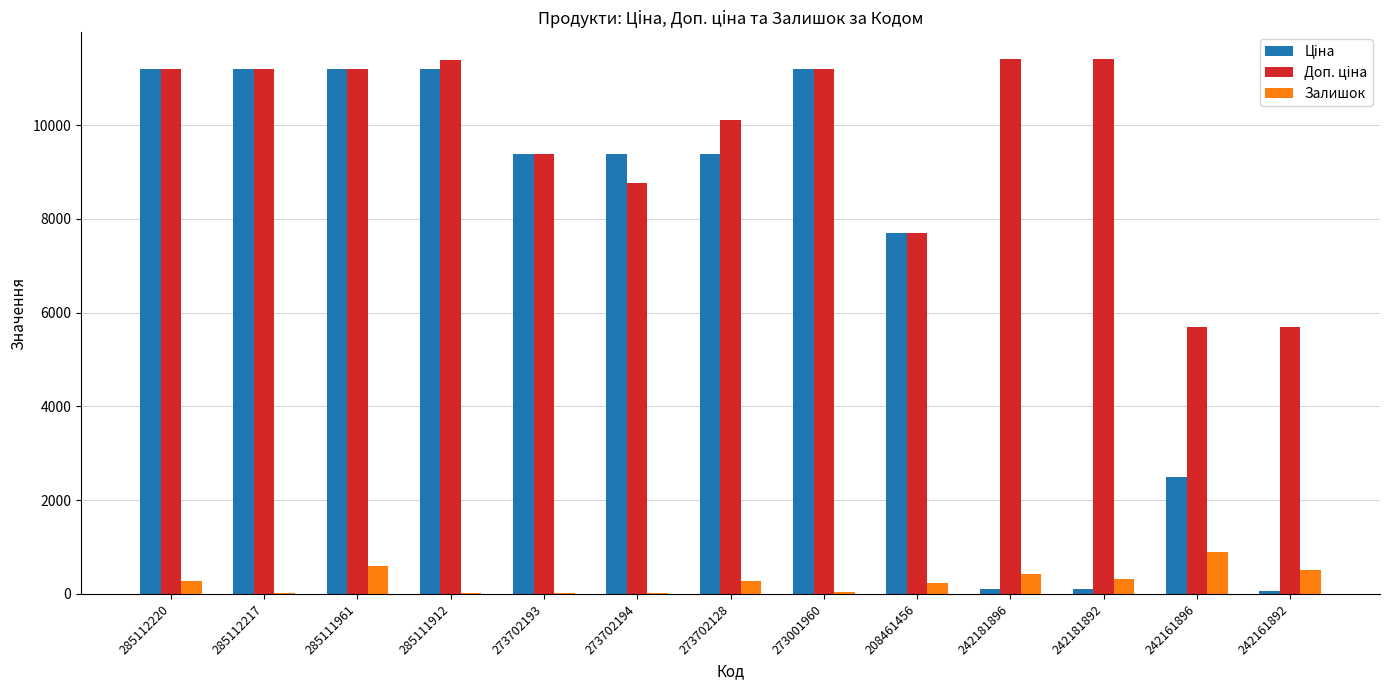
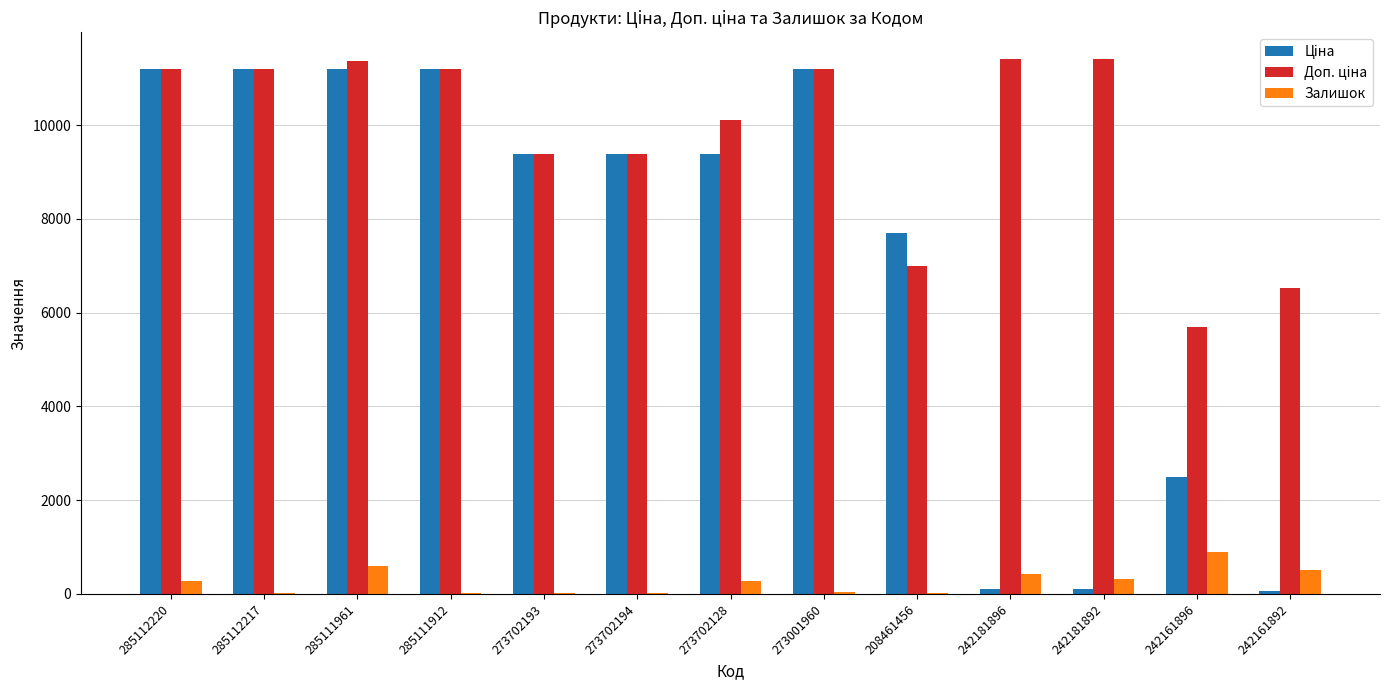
  {
    "Ціна": {
      "285112220": 11200,
      "285112217": 11200,
      "285111961": 11200,
      "285111912": 11200,
      "273702193": 9400,
      "273702194": 9400,
      "273702128": 9400,
      "273001960": 11200,
      "208461456": 7700,
      "242181896": 100,
      "242181892": 100,
      "242161896": 2500,
      "242161892": 100
    },
    "Доп. ціна": {
      "285112220": 11200,
      "285112217": 11200,
-     "285111961": 11200,
-     "285111912": 11400,
+     "285111961": 11400,
+     "285111912": 11200,
      "273702193": 9400,
-     "273702194": 8800,
+     "273702194": 9400,
      "273702128": 10100,
      "273001960": 11200,
-     "208461456": 7700,
+     "208461456": 7000,
      "242181896": 11400,
      "242181892": 11400,
      "242161896": 5700,
-     "242161892": 5700
+     "242161892": 6500
    },
    "Залишок": {
      "285112220": 300,
      "285111961": 600,
      "273702128": 300,
-     "208461456": 200,
+     "208461456": 0,
      "242181896": 400,
      "242181892": 300,
      "242161896": 900,
      "242161892": 500
    }
  }
